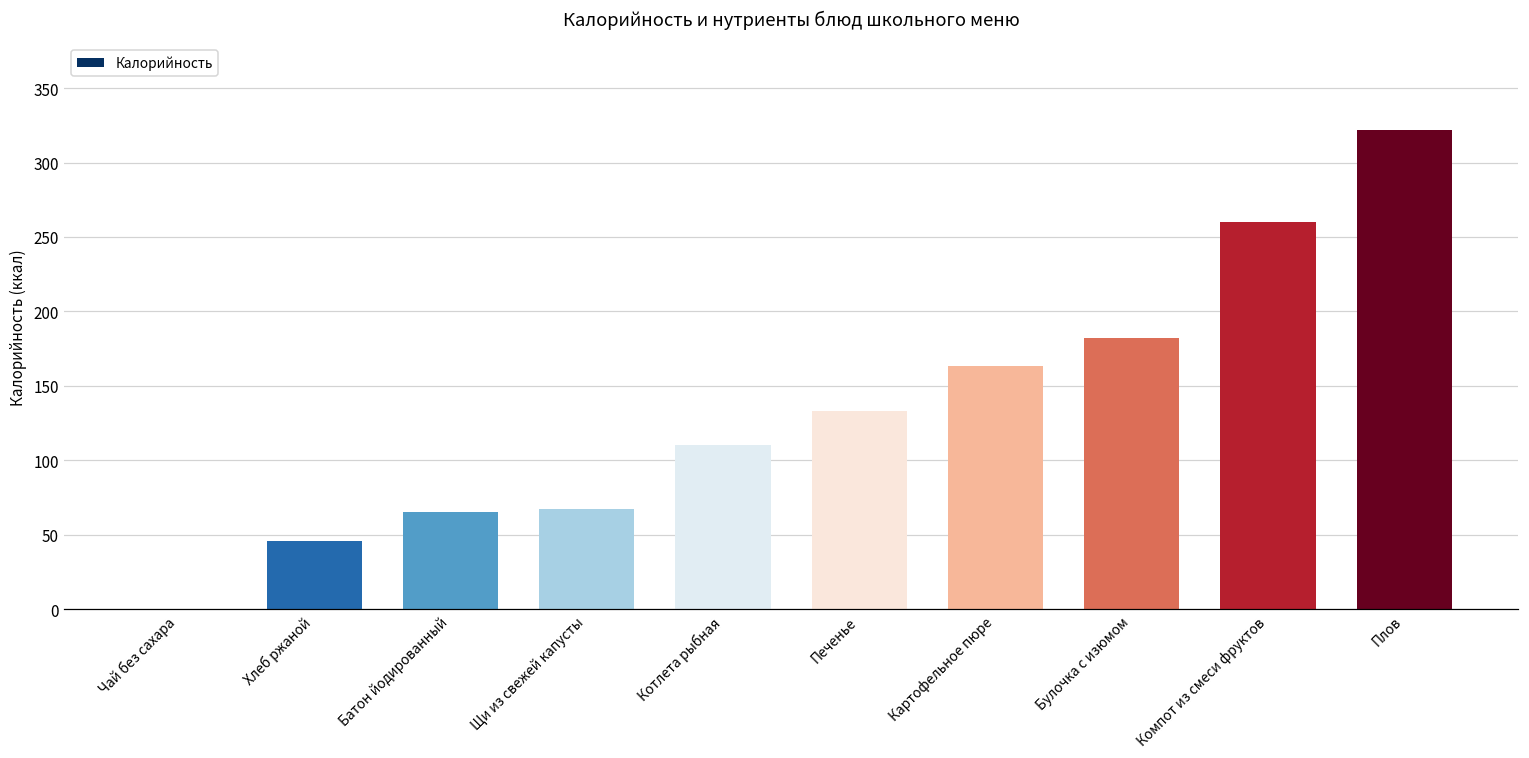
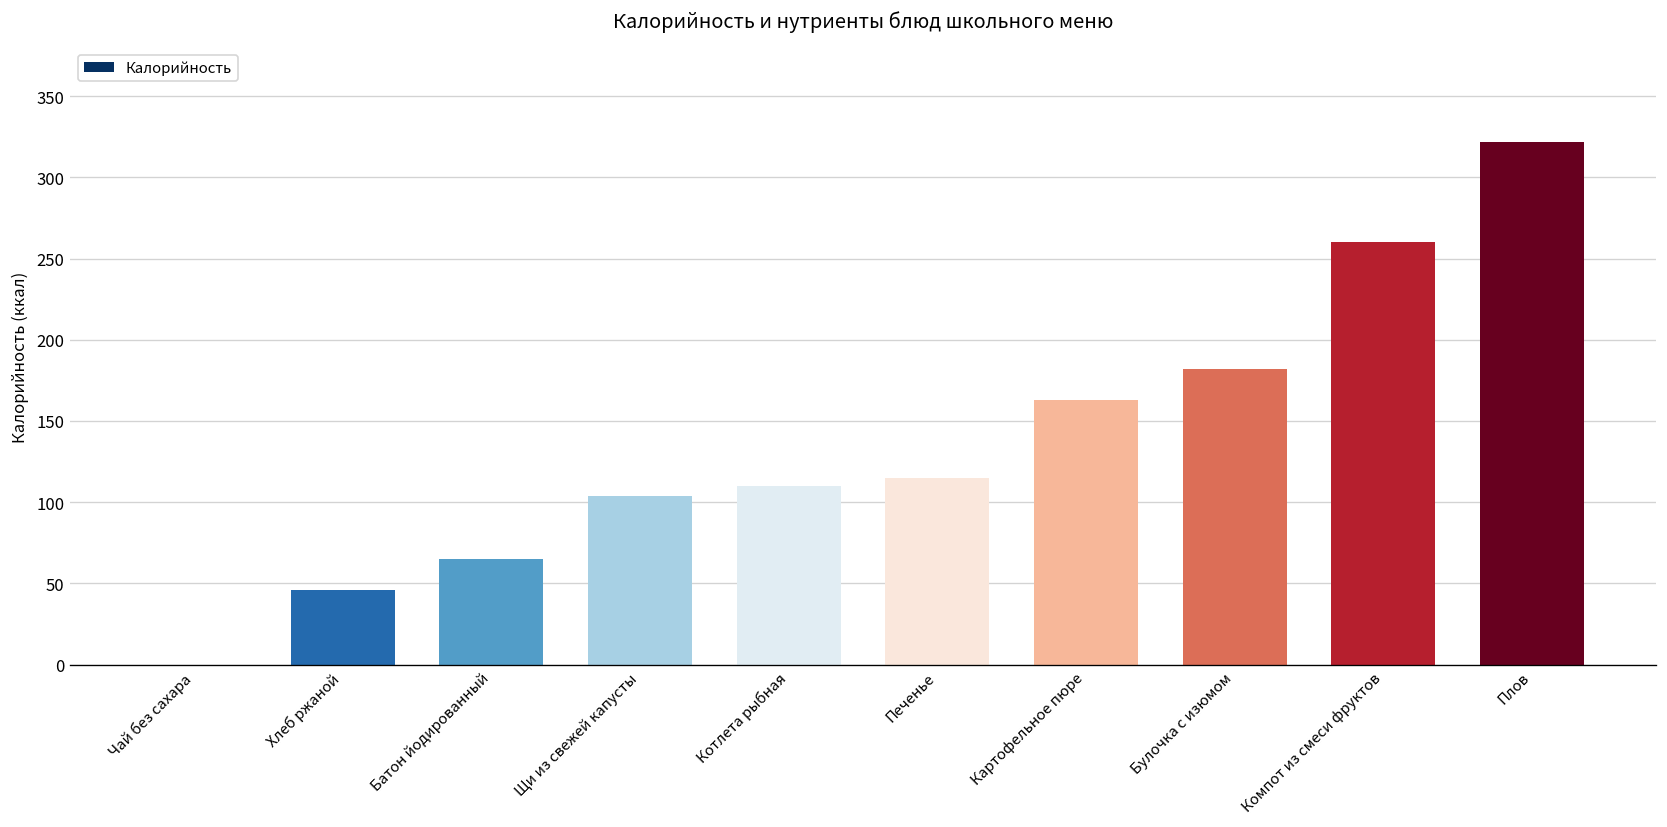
  {
    "Чай без сахара": 0,
    "Хлеб ржаной": 46,
    "Батон йодированный": 65,
-   "Щи из свежей капусты": 67,
+   "Щи из свежей капусты": 104,
    "Котлета рыбная": 110,
-   "Печенье": 133,
+   "Печенье": 115,
    "Картофельное пюре": 163,
    "Булочка с изюмом": 182,
    "Компот из смеси фруктов": 260,
    "Плов": 322
  }
